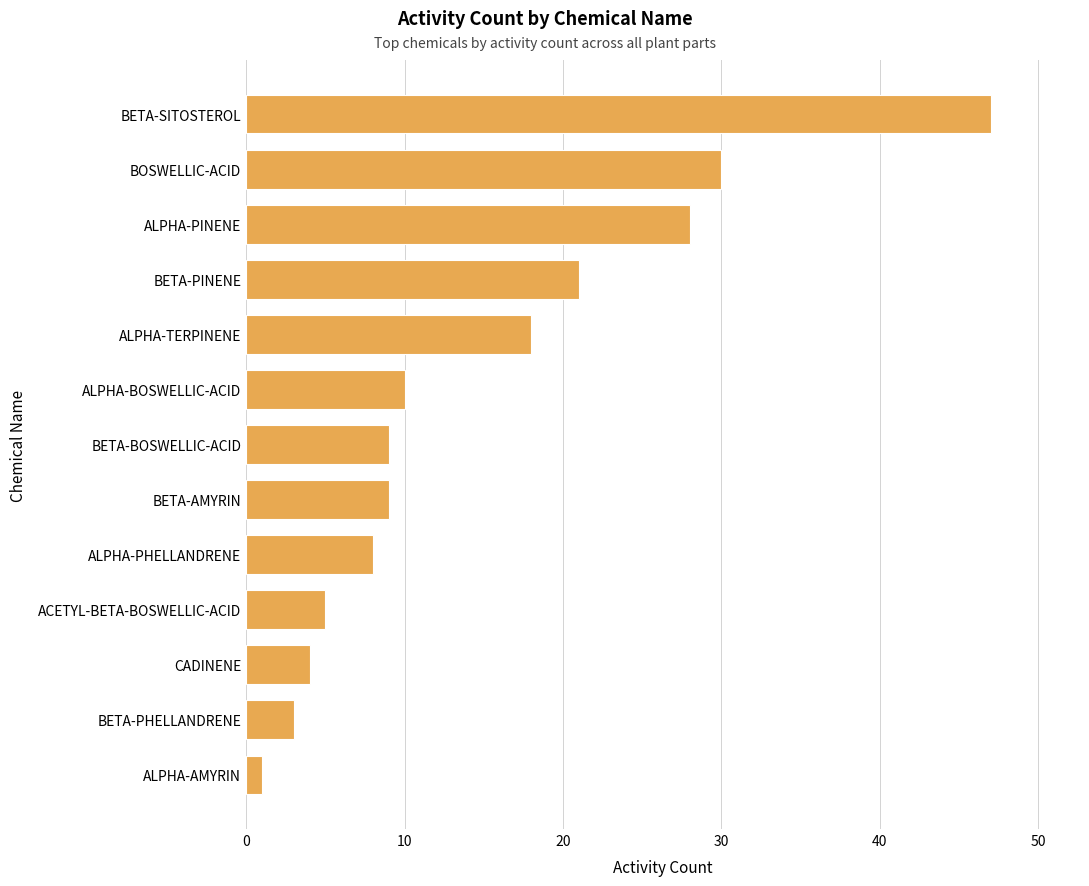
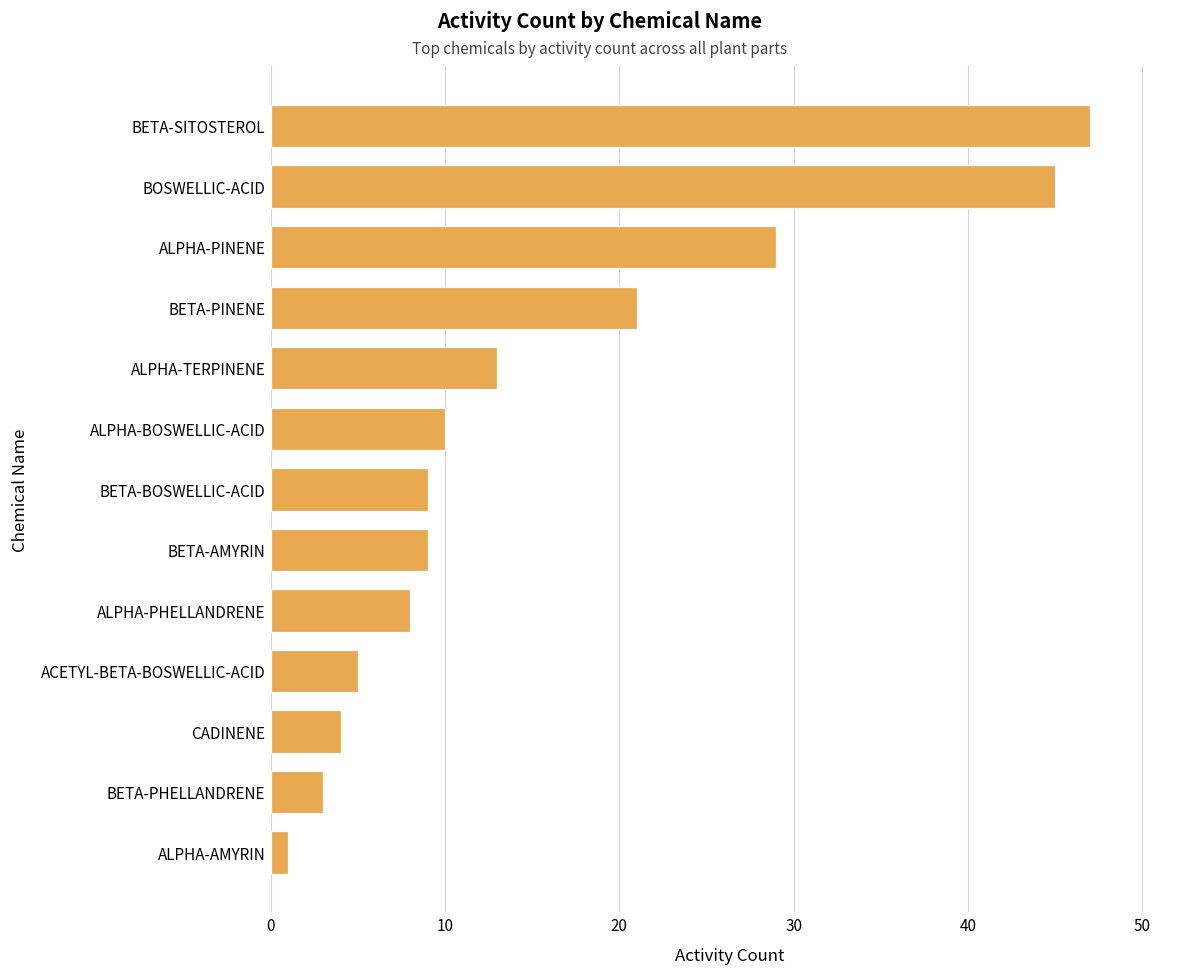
  {
    "BETA-SITOSTEROL": 47,
-   "BOSWELLIC-ACID": 30,
-   "ALPHA-PINENE": 28,
+   "BOSWELLIC-ACID": 45,
+   "ALPHA-PINENE": 29,
    "BETA-PINENE": 21,
-   "ALPHA-TERPINENE": 18,
+   "ALPHA-TERPINENE": 13,
    "ALPHA-BOSWELLIC-ACID": 10,
    "BETA-BOSWELLIC-ACID": 9,
    "BETA-AMYRIN": 9,
    "ALPHA-PHELLANDRENE": 8,
    "ACETYL-BETA-BOSWELLIC-ACID": 5,
    "CADINENE": 4,
    "BETA-PHELLANDRENE": 3,
    "ALPHA-AMYRIN": 1
  }
